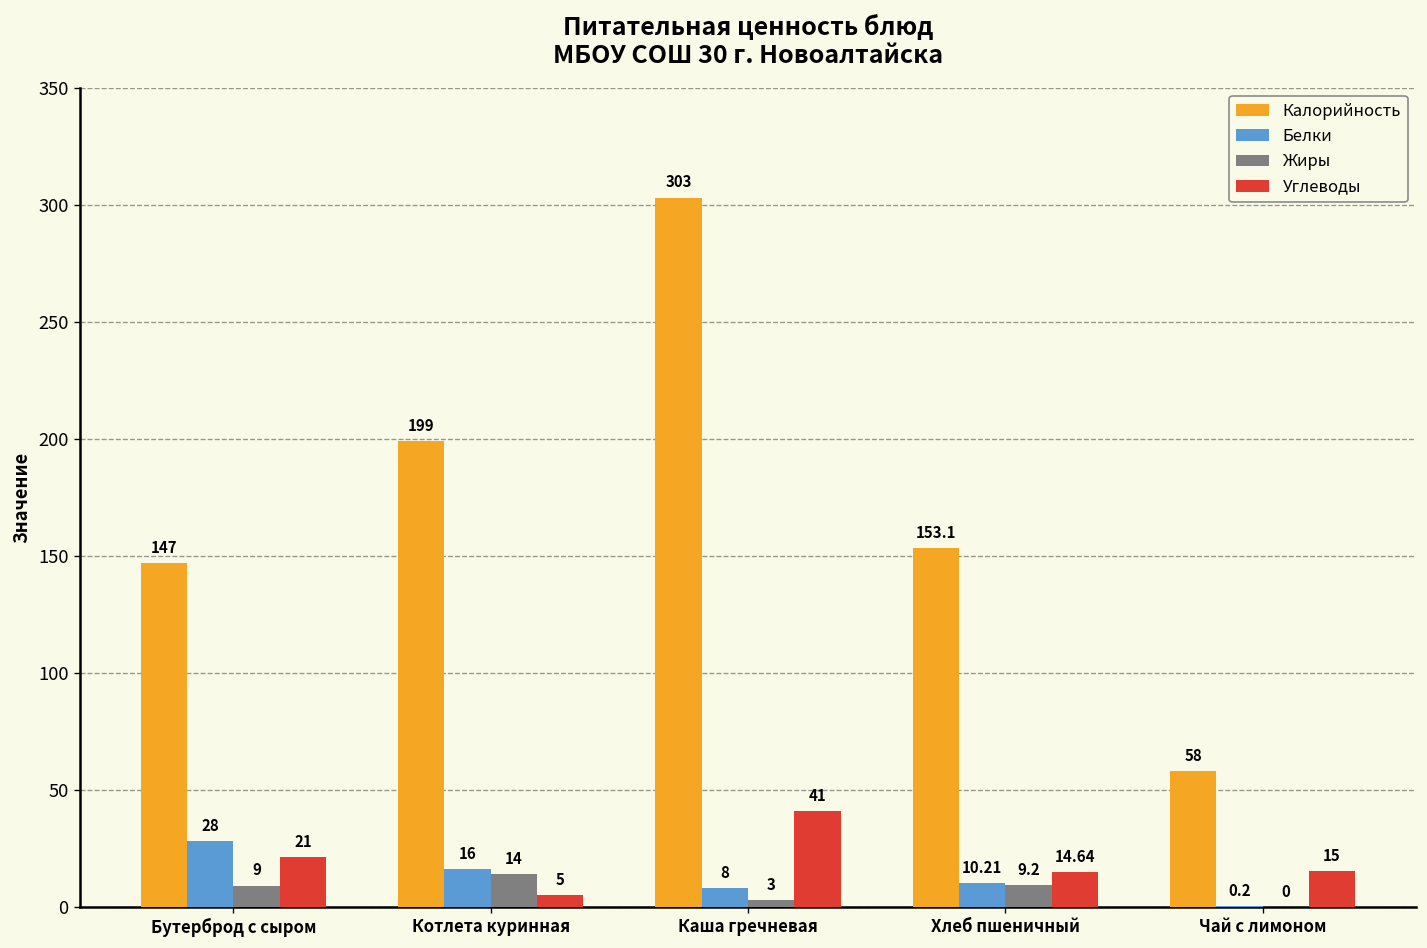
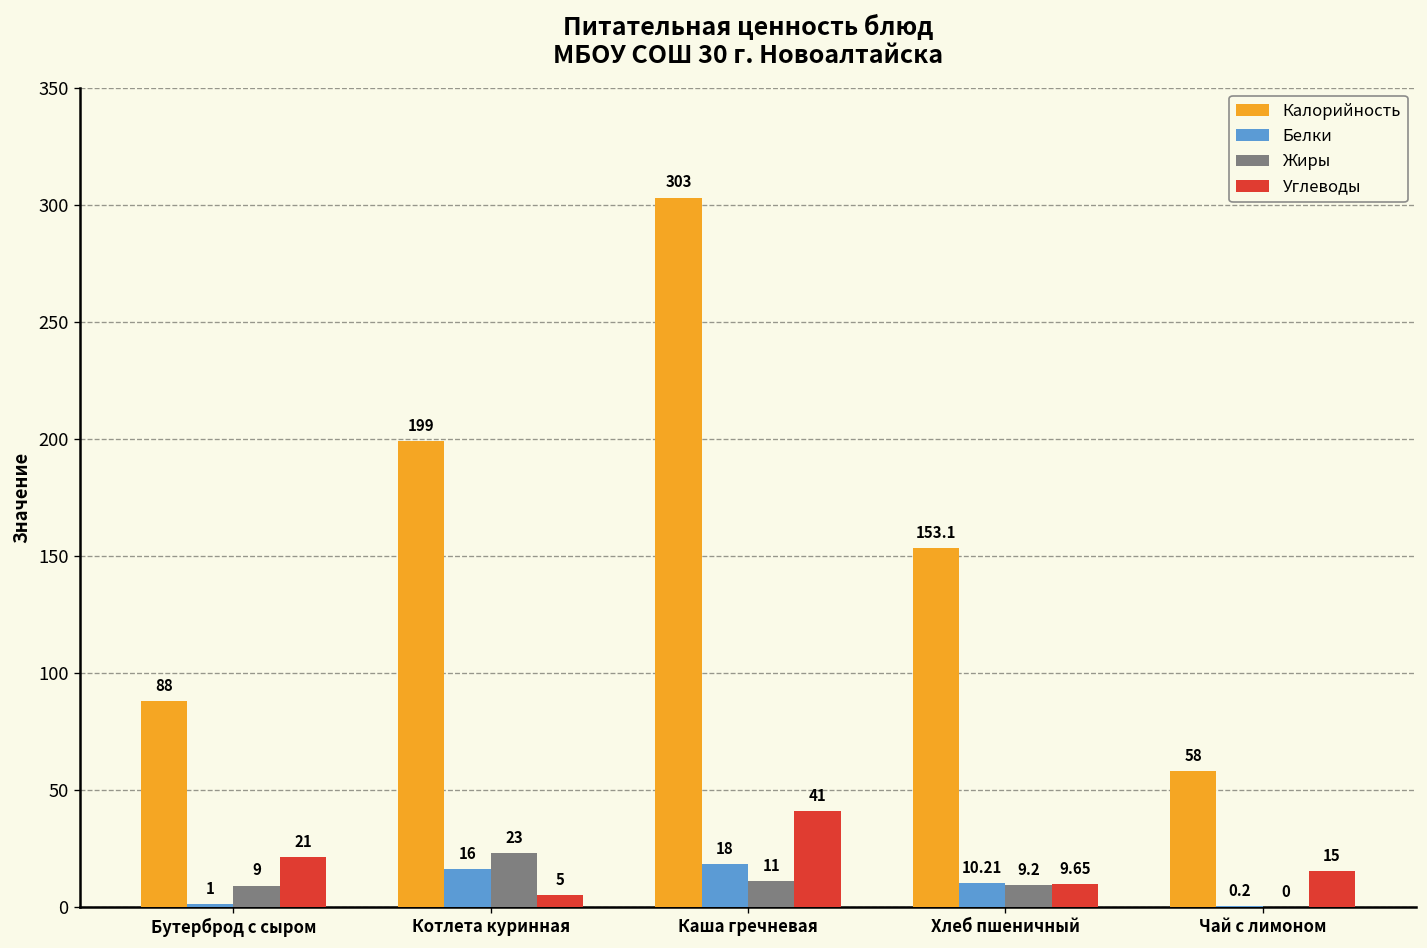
  {
    "Калорийность": {
-     "Бутерброд с сыром": 147,
+     "Бутерброд с сыром": 88,
      "Котлета куринная": 199,
      "Каша гречневая": 303,
      "Хлеб пшеничный": 153.1,
      "Чай с лимоном": 58
    },
    "Белки": {
-     "Бутерброд с сыром": 28,
+     "Бутерброд с сыром": 1,
      "Котлета куринная": 16,
-     "Каша гречневая": 8,
+     "Каша гречневая": 18,
      "Хлеб пшеничный": 10.21,
      "Чай с лимоном": 0.2
    },
    "Жиры": {
      "Бутерброд с сыром": 9,
-     "Котлета куринная": 14,
-     "Каша гречневая": 3,
+     "Котлета куринная": 23,
+     "Каша гречневая": 11,
      "Хлеб пшеничный": 9.2,
      "Чай с лимоном": 0
    },
    "Углеводы": {
      "Бутерброд с сыром": 21,
      "Котлета куринная": 5,
      "Каша гречневая": 41,
-     "Хлеб пшеничный": 14.64,
+     "Хлеб пшеничный": 9.65,
      "Чай с лимоном": 15
    }
  }
